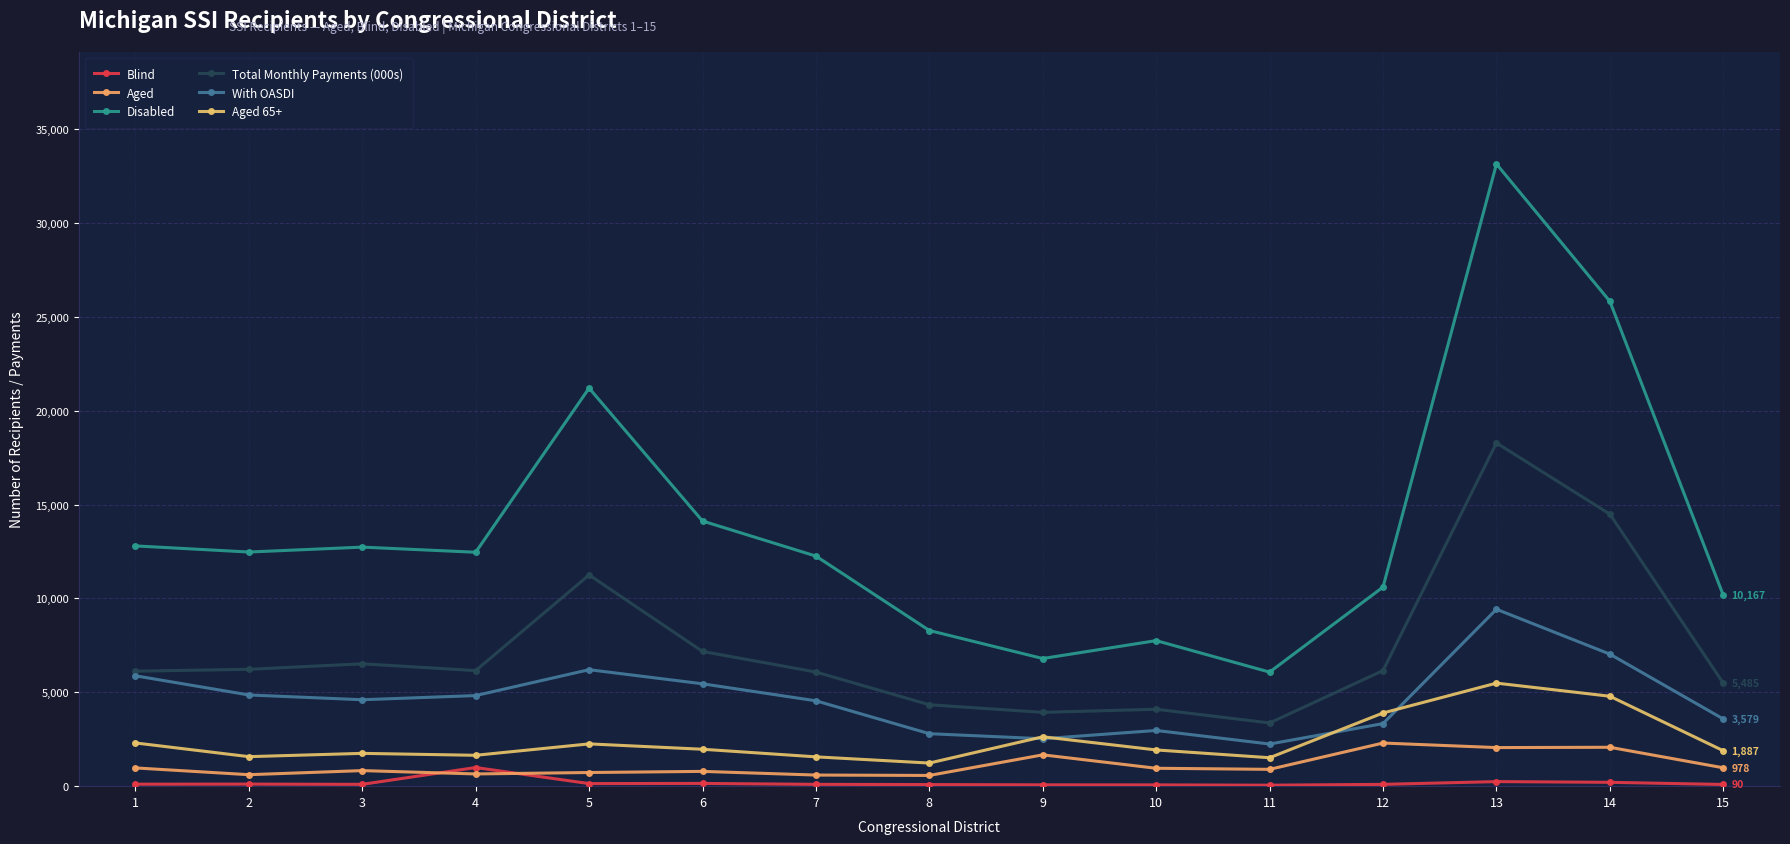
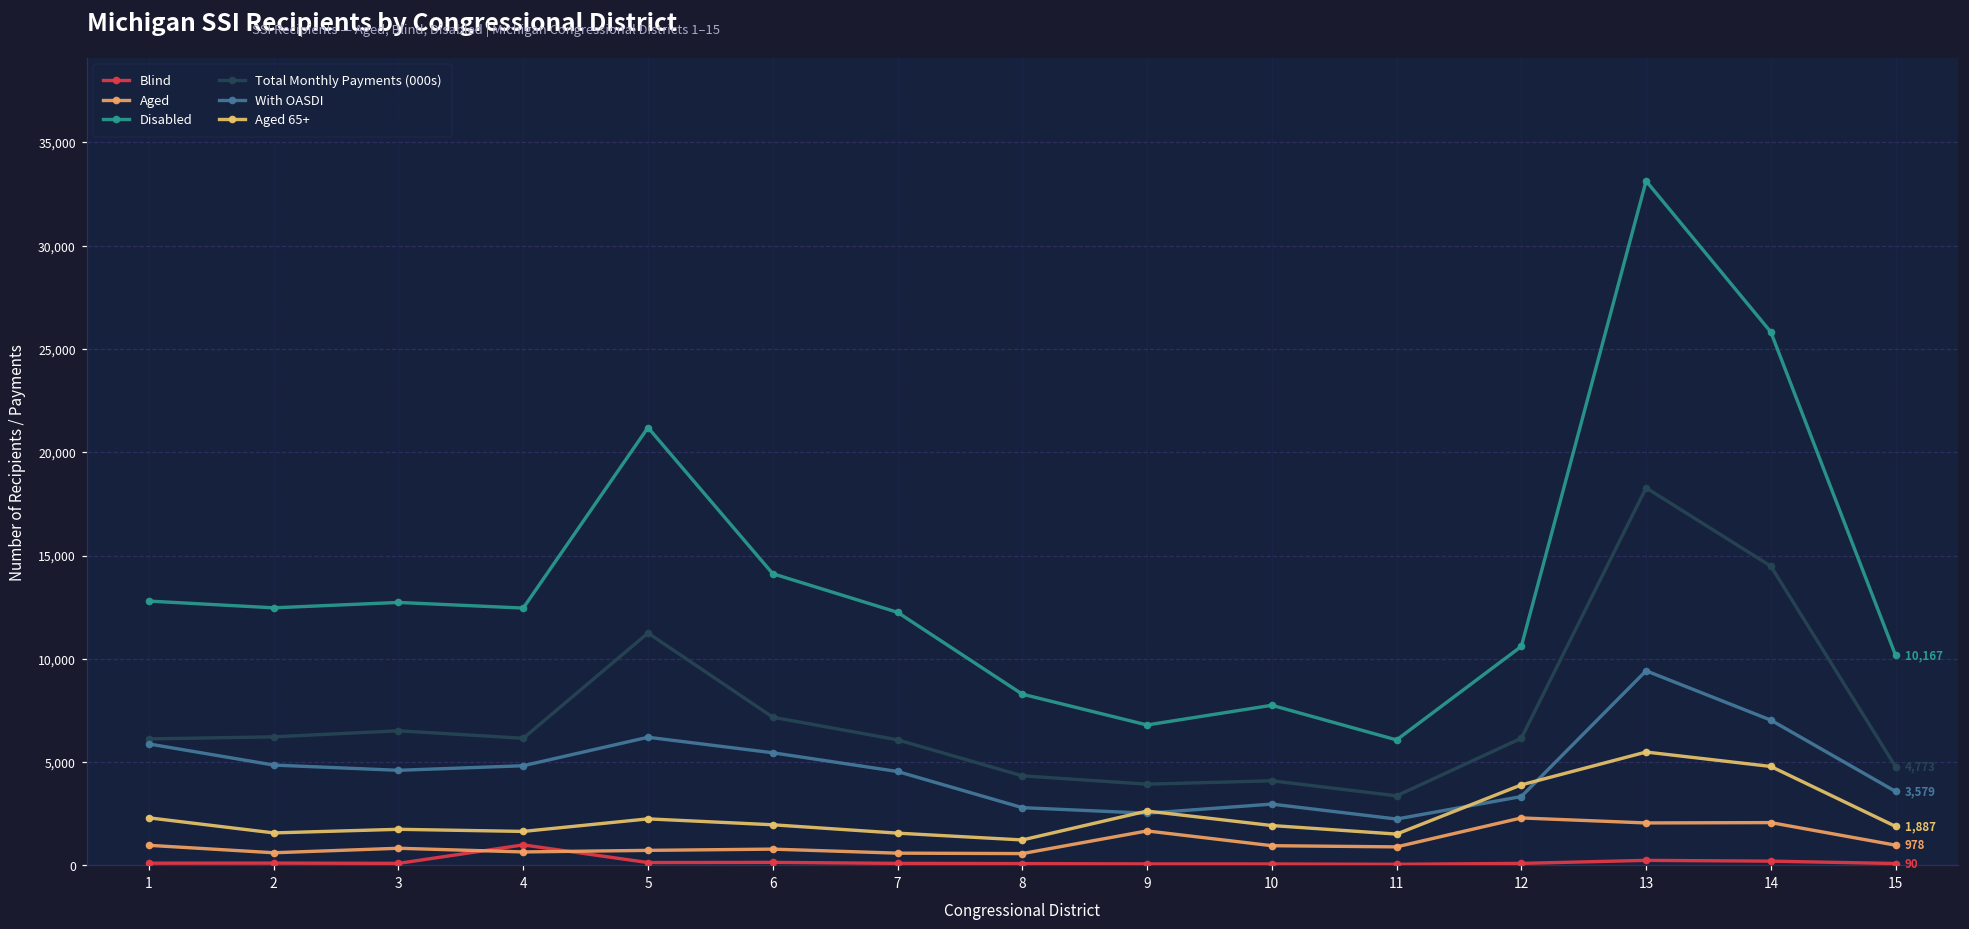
  {
    "Blind": {
      "15": "90"
    },
    "Total Monthly Payments (000s)": {
      "1": "6,100",
      "2": "6,200",
      "3": "6,500",
      "4": "6,200",
      "5": "11,300",
      "6": "7,200",
      "7": "6,100",
      "8": "4,300",
      "9": "3,900",
      "10": "4,100",
      "11": "3,400",
      "12": "6,200",
      "13": "18,300",
      "14": "14,500",
-     "15": "5,500"
+     "15": "4,800"
    }
  }
